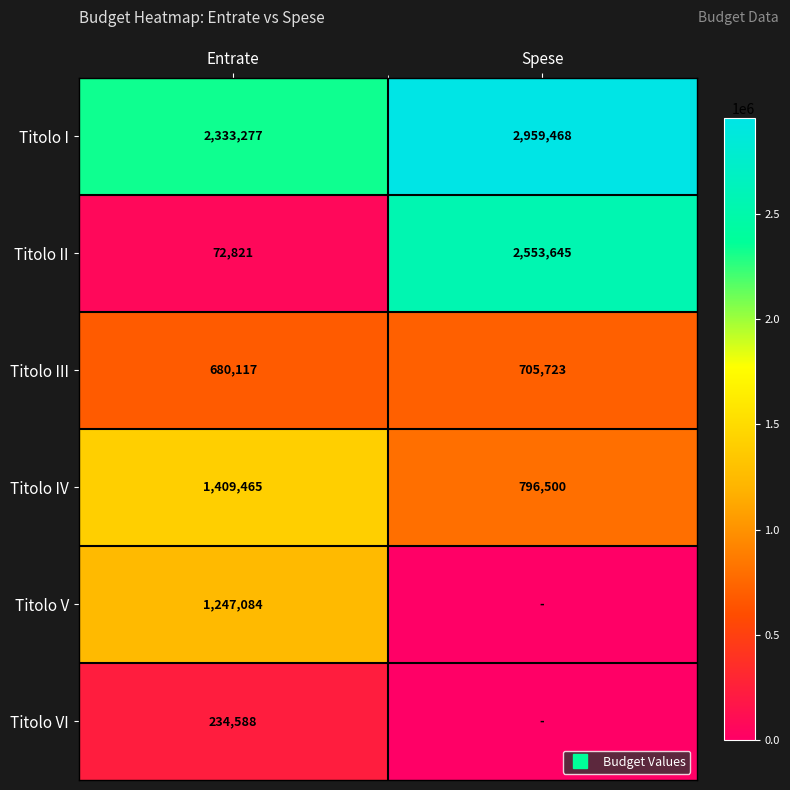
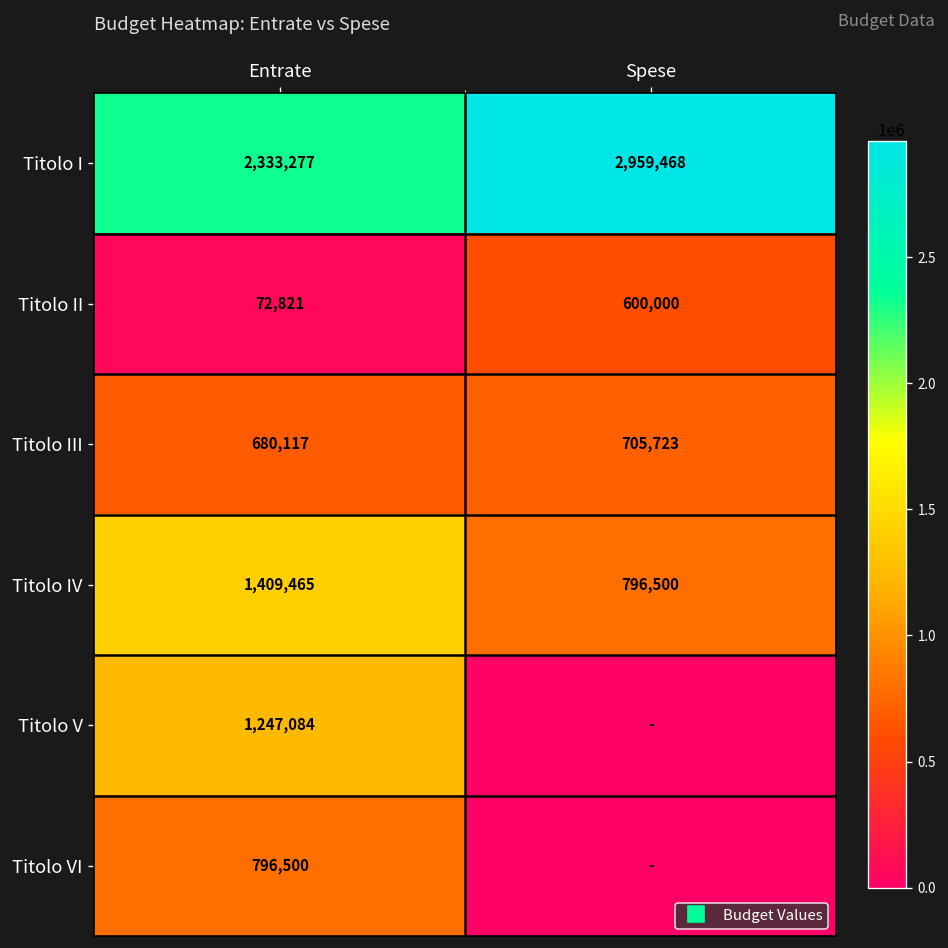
  {
    "Titolo I": {
      "Entrate": "2,333,277",
      "Spese": "2,959,468"
    },
    "Titolo II": {
      "Entrate": "72,821",
-     "Spese": "2,553,645"
+     "Spese": "600,000"
    },
    "Titolo III": {
      "Entrate": "680,117",
      "Spese": "705,723"
    },
    "Titolo IV": {
      "Entrate": "1,409,465",
      "Spese": "796,500"
    },
    "Titolo V": {
      "Entrate": "1,247,084"
    },
    "Titolo VI": {
-     "Entrate": "234,588"
+     "Entrate": "796,500"
    }
  }
